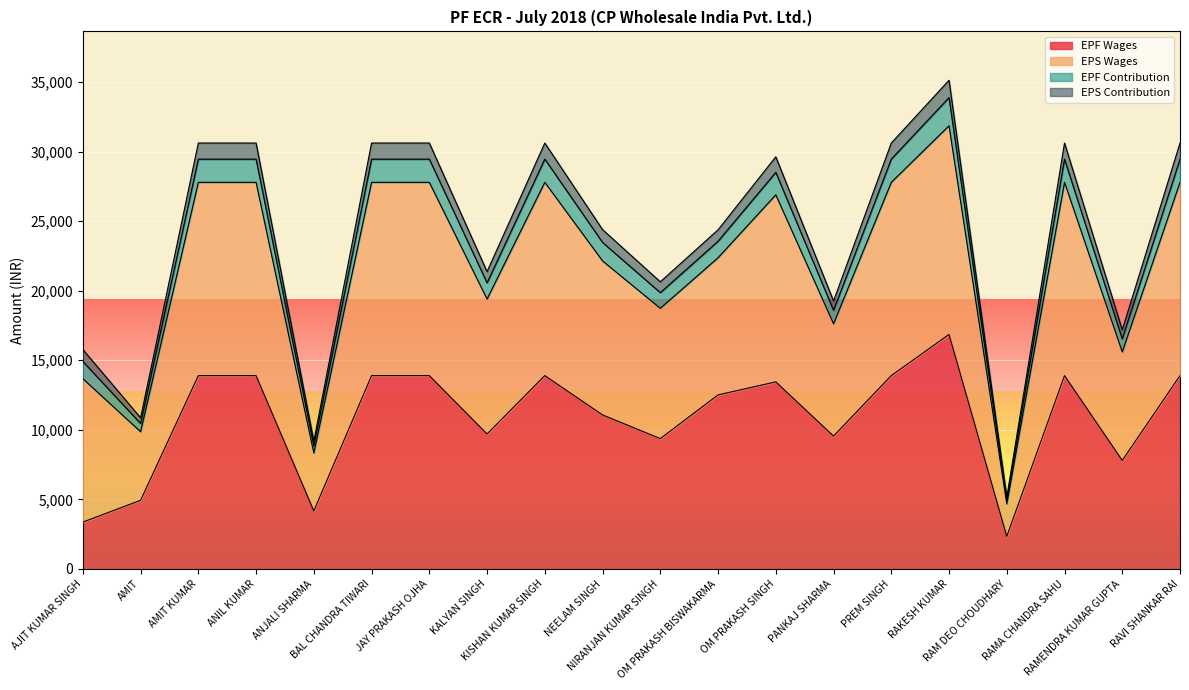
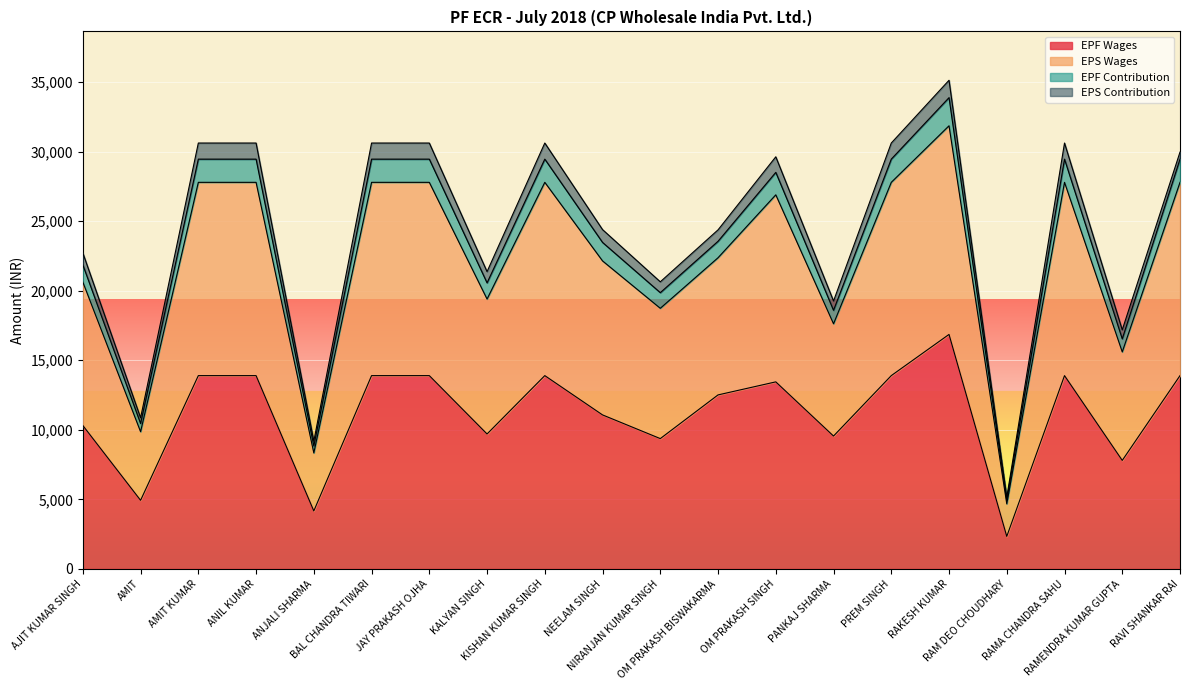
  {
    "EPF Wages": {
-     "AJIT KUMAR SINGH": "3,400",
+     "AJIT KUMAR SINGH": "10,300",
      "AMIT": "4,900",
      "AMIT KUMAR": "13,900",
      "ANIL KUMAR": "13,900",
      "ANJALI SHARMA": "4,200",
      "BAL CHANDRA TIWARI": "13,900",
      "JAY PRAKASH OJHA": "13,900",
      "KALYAN SINGH": "9,700",
      "KISHAN KUMAR SINGH": "13,900",
      "NEELAM SINGH": "11,100",
      "NIRANJAN KUMAR SINGH": "9,400",
      "OM PRAKASH BISWAKARMA": "12,500",
      "OM PRAKASH SINGH": "13,400",
      "PANKAJ SHARMA": "9,600",
      "PREM SINGH": "13,900",
      "RAKESH KUMAR": "16,900",
      "RAM DEO CHOUDHARY": "2,300",
      "RAMA CHANDRA SAHU": "13,900",
      "RAMENDRA KUMAR GUPTA": "7,800",
      "RAVI SHANKAR RAI": "13,900"
    },
    "EPS Wages": {
      "AJIT KUMAR SINGH": "10,300",
      "AMIT": "4,900",
      "AMIT KUMAR": "13,900",
      "ANIL KUMAR": "13,900",
      "ANJALI SHARMA": "4,200",
      "BAL CHANDRA TIWARI": "13,900",
      "JAY PRAKASH OJHA": "13,900",
      "KALYAN SINGH": "9,700",
      "KISHAN KUMAR SINGH": "13,900",
      "NEELAM SINGH": "11,100",
      "NIRANJAN KUMAR SINGH": "9,400",
      "OM PRAKASH BISWAKARMA": "9,900",
      "OM PRAKASH SINGH": "13,400",
      "PANKAJ SHARMA": "8,100",
      "PREM SINGH": "13,900",
      "RAKESH KUMAR": "15,000",
      "RAM DEO CHOUDHARY": "2,300",
      "RAMA CHANDRA SAHU": "13,900",
      "RAMENDRA KUMAR GUPTA": "7,800",
      "RAVI SHANKAR RAI": "13,900"
    },
    "EPF Contribution": {
      "AJIT KUMAR SINGH": "1,200",
      "AMIT": "600",
      "AMIT KUMAR": "1,700",
      "ANIL KUMAR": "1,700",
      "ANJALI SHARMA": "500",
      "BAL CHANDRA TIWARI": "1,700",
      "JAY PRAKASH OJHA": "1,700",
      "KALYAN SINGH": "1,200",
      "KISHAN KUMAR SINGH": "1,700",
      "NEELAM SINGH": "1,300",
      "NIRANJAN KUMAR SINGH": "1,100",
      "OM PRAKASH BISWAKARMA": "1,200",
      "OM PRAKASH SINGH": "1,600",
      "PANKAJ SHARMA": "1,000",
      "PREM SINGH": "1,700",
      "RAKESH KUMAR": "2,000",
      "RAM DEO CHOUDHARY": "300",
      "RAMA CHANDRA SAHU": "1,700",
      "RAMENDRA KUMAR GUPTA": "900",
      "RAVI SHANKAR RAI": "1,700"
    },
    "EPS Contribution": {
      "AJIT KUMAR SINGH": "900",
      "AMIT": "400",
      "AMIT KUMAR": "1,200",
      "ANIL KUMAR": "1,200",
      "ANJALI SHARMA": "300",
      "BAL CHANDRA TIWARI": "1,200",
      "JAY PRAKASH OJHA": "1,200",
      "KALYAN SINGH": "800",
      "KISHAN KUMAR SINGH": "1,200",
      "NEELAM SINGH": "900",
      "NIRANJAN KUMAR SINGH": "800",
      "OM PRAKASH BISWAKARMA": "800",
      "OM PRAKASH SINGH": "1,100",
      "PANKAJ SHARMA": "700",
      "PREM SINGH": "1,200",
      "RAKESH KUMAR": "1,300",
      "RAM DEO CHOUDHARY": "200",
      "RAMA CHANDRA SAHU": "1,200",
      "RAMENDRA KUMAR GUPTA": "700",
-     "RAVI SHANKAR RAI": "1,200"
+     "RAVI SHANKAR RAI": "500"
    }
  }
